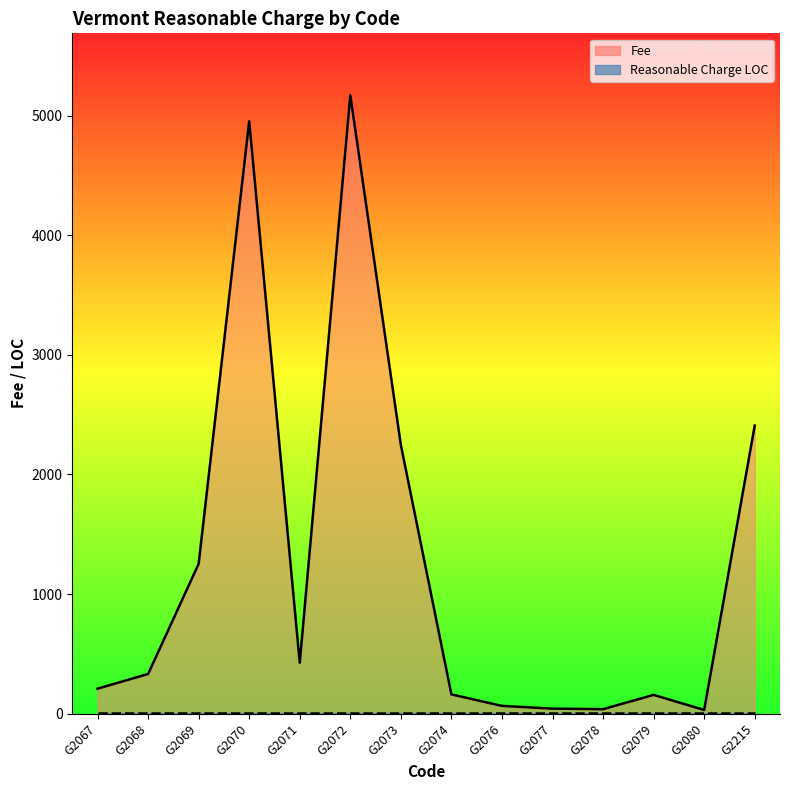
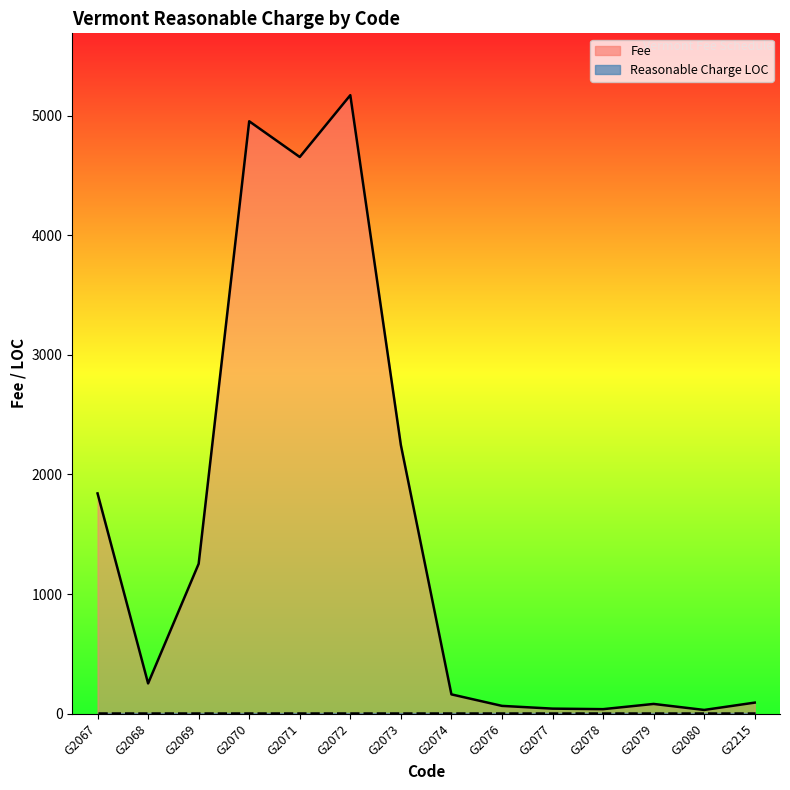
  {
    "Fee": {
-     "G2067": 210,
-     "G2068": 330,
+     "G2067": 1840,
+     "G2068": 250,
      "G2069": 1250,
      "G2070": 4950,
-     "G2071": 430,
+     "G2071": 4650,
      "G2072": 5170,
      "G2073": 2250,
      "G2074": 160,
      "G2076": 60,
      "G2077": 40,
      "G2078": 40,
-     "G2079": 160,
+     "G2079": 80,
      "G2080": 30,
-     "G2215": 2410
+     "G2215": 90
    },
    "Reasonable Charge LOC": {
      "G2067": 10,
      "G2068": 10,
      "G2069": 10,
      "G2070": 10,
      "G2071": 10,
      "G2072": 10,
      "G2073": 10,
      "G2074": 10,
      "G2076": 10,
      "G2077": 10,
      "G2078": 10,
      "G2079": 10,
      "G2080": 10,
      "G2215": 10
    }
  }
